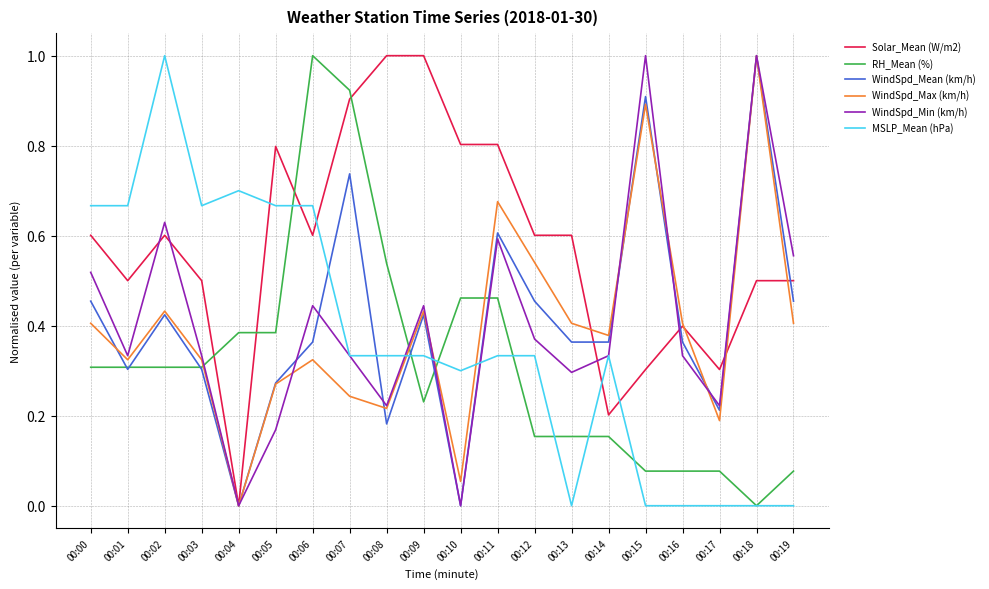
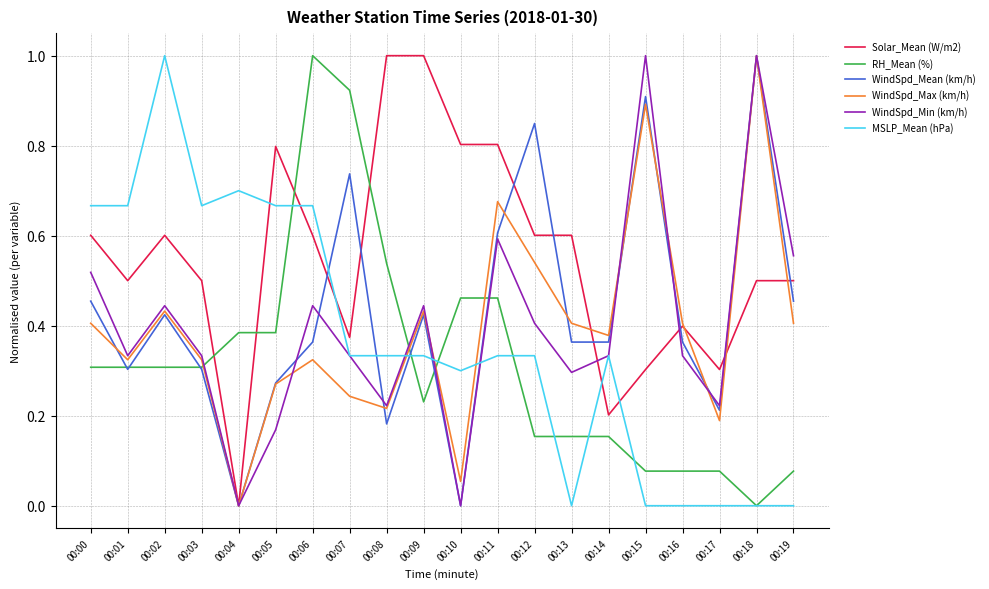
  {
    "Solar_Mean (W/m2)": {
      "00:00": 0.60,
      "00:01": 0.50,
      "00:02": 0.60,
      "00:03": 0.50,
      "00:05": 0.80,
      "00:06": 0.60,
-     "00:07": 0.90,
+     "00:07": 0.37,
      "00:08": 1.00,
      "00:09": 1.00,
      "00:10": 0.80,
      "00:11": 0.80,
      "00:12": 0.60,
      "00:13": 0.60,
      "00:14": 0.20,
      "00:15": 0.30,
      "00:16": 0.40,
      "00:17": 0.30,
      "00:18": 0.50,
      "00:19": 0.50
    },
    "RH_Mean (%)": {
      "00:00": 0.31,
      "00:02": 0.31,
      "00:04": 0.38,
      "00:05": 0.38,
      "00:06": 1.00,
      "00:07": 0.92,
      "00:08": 0.54,
      "00:09": 0.23,
      "00:10": 0.46,
      "00:11": 0.46,
      "00:12": 0.15,
      "00:13": 0.15,
      "00:14": 0.15,
      "00:15": 0.08,
      "00:16": 0.08,
      "00:17": 0.08,
      "00:19": 0.08
    },
    "WindSpd_Mean (km/h)": {
      "00:00": 0.45,
      "00:02": 0.42,
      "00:06": 0.36,
      "00:07": 0.74,
      "00:08": 0.18,
      "00:09": 0.42,
      "00:11": 0.61,
-     "00:12": 0.45,
+     "00:12": 0.85,
      "00:13": 0.36,
      "00:14": 0.36,
      "00:15": 0.91,
      "00:16": 0.36,
      "00:17": 0.21,
      "00:19": 0.45
    },
    "WindSpd_Max (km/h)": {
      "00:00": 0.41,
      "00:01": 0.32,
      "00:02": 0.43,
      "00:03": 0.32,
      "00:06": 0.32,
      "00:07": 0.24,
      "00:08": 0.22,
      "00:09": 0.43,
      "00:10": 0.05,
      "00:11": 0.68,
      "00:12": 0.54,
      "00:13": 0.41,
      "00:14": 0.38,
      "00:15": 0.89,
      "00:16": 0.41,
      "00:17": 0.19,
      "00:19": 0.41
    },
    "WindSpd_Min (km/h)": {
      "00:00": 0.52,
      "00:01": 0.33,
-     "00:02": 0.63,
+     "00:02": 0.44,
      "00:03": 0.33,
      "00:05": 0.17,
      "00:06": 0.44,
      "00:08": 0.22,
      "00:09": 0.44,
      "00:11": 0.59,
-     "00:12": 0.37,
+     "00:12": 0.41,
      "00:13": 0.30,
      "00:15": 1.00,
      "00:16": 0.33,
      "00:17": 0.22,
      "00:19": 0.56
    },
    "MSLP_Mean (hPa)": {
      "00:00": 0.67,
      "00:01": 0.67,
      "00:02": 1.00,
      "00:03": 0.67,
      "00:04": 0.70,
      "00:05": 0.67,
      "00:06": 0.67,
      "00:08": 0.33,
      "00:09": 0.33,
      "00:10": 0.30,
      "00:11": 0.33,
      "00:12": 0.33,
      "00:13": 0.00,
      "00:15": 0.00,
      "00:16": 0.00,
      "00:17": 0.00,
      "00:19": 0.00
    }
  }
